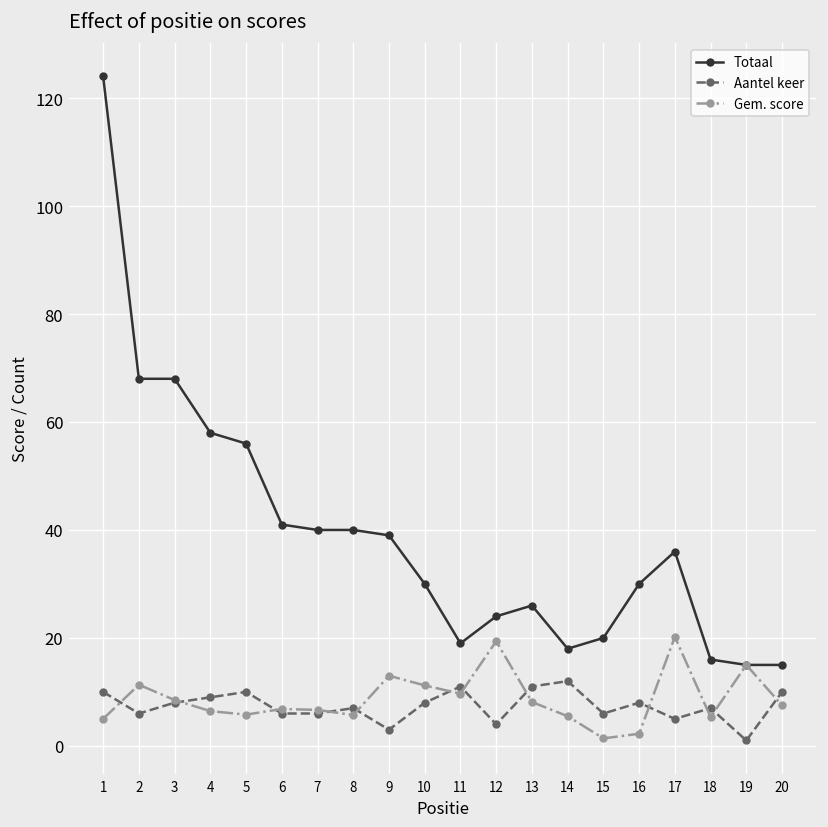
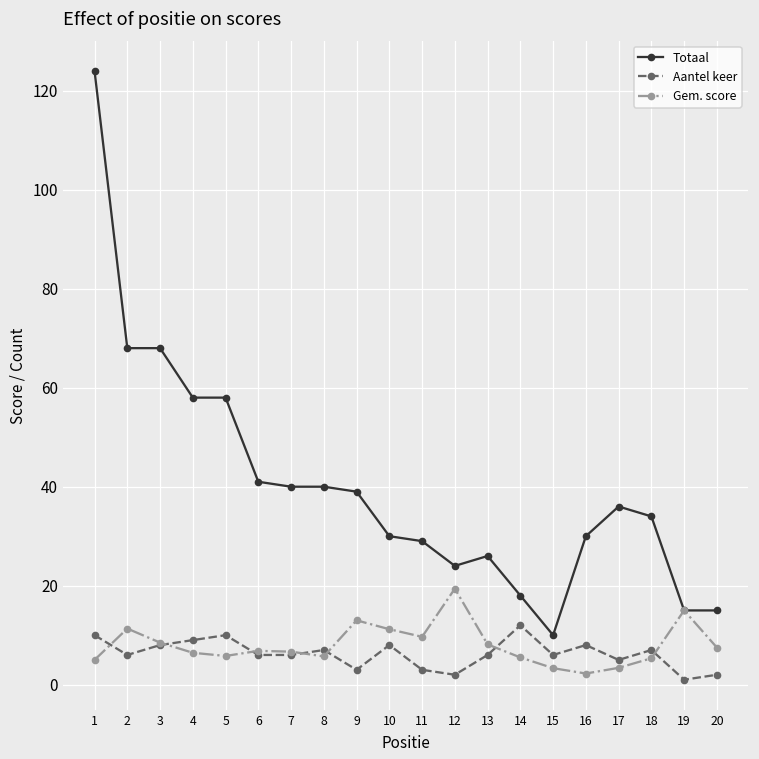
  {
    "Totaal": {
      "1": 124,
      "2": 68,
      "3": 68,
      "4": 58,
-     "5": 56,
+     "5": 58,
      "6": 41,
      "7": 40,
      "8": 40,
      "9": 39,
      "10": 30,
-     "11": 19,
+     "11": 29,
      "12": 24,
      "13": 26,
      "14": 18,
-     "15": 20,
+     "15": 10,
      "16": 30,
      "17": 36,
-     "18": 16,
+     "18": 34,
      "20": 15
    },
    "Aantel keer": {
      "1": 10,
      "2": 6,
      "4": 9,
      "5": 10,
      "6": 6,
      "7": 6,
      "8": 7,
      "9": 3,
      "10": 8,
-     "11": 11,
-     "12": 4,
-     "13": 11,
+     "11": 3,
+     "12": 2,
+     "13": 6,
      "14": 12,
      "15": 6,
      "16": 8,
      "17": 5,
      "18": 7,
      "19": 1,
-     "20": 10
+     "20": 2
    },
    "Gem. score": {
      "1": 5,
      "2": 11,
      "4": 6,
      "5": 6,
      "6": 7,
      "7": 7,
      "8": 6,
      "9": 13,
      "10": 11,
      "11": 10,
      "12": 19,
      "13": 8,
      "14": 6,
-     "15": 1,
+     "15": 3,
      "16": 2,
-     "17": 20,
+     "17": 3,
      "18": 5,
      "20": 8
    }
  }
